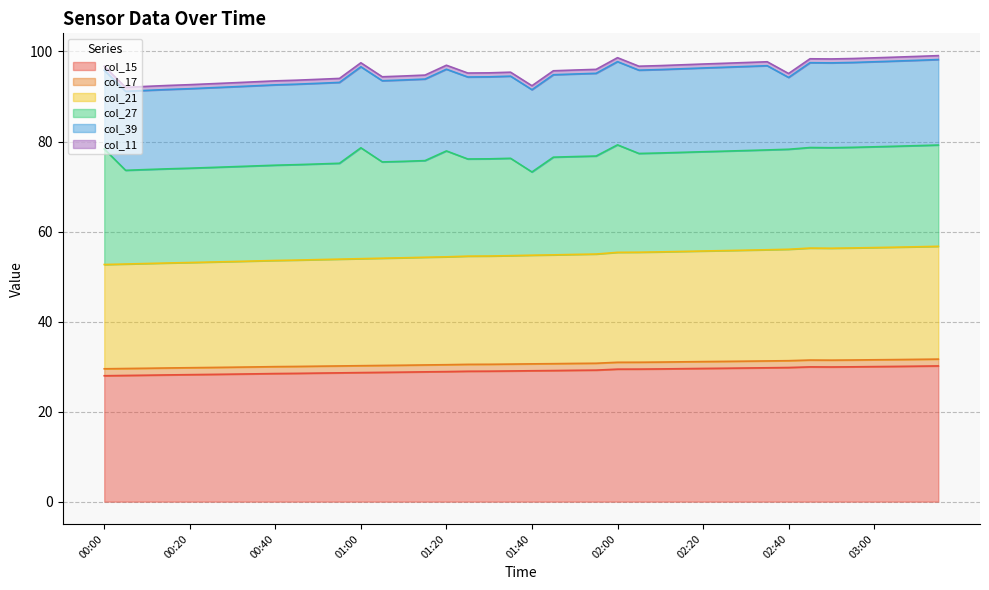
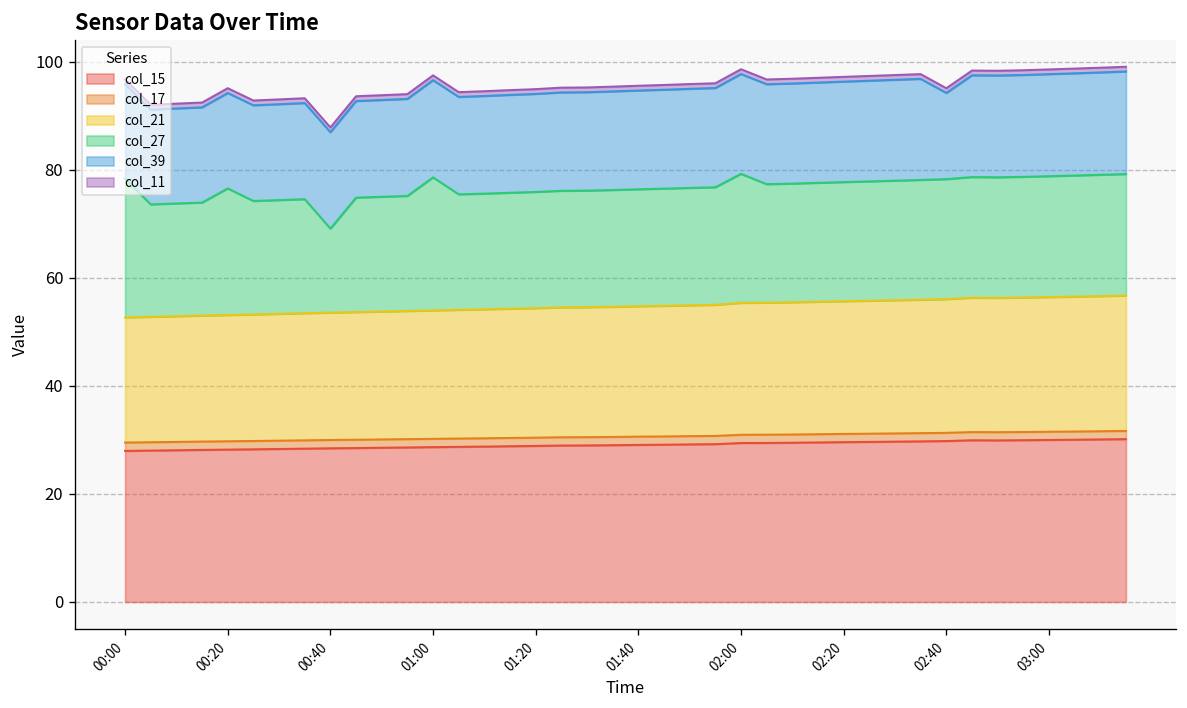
  {
    "col_27": {
-     "00:20": 21,
-     "00:40": 21,
+     "00:20": 23,
+     "00:40": 16,
      "01:00": 25,
-     "01:20": 24,
-     "01:40": 18,
+     "01:20": 22,
+     "01:40": 22,
      "02:00": 24,
      "02:20": 22,
      "02:40": 22,
      "03:00": 22
    },
    "col_39": {
      "00:20": 18,
      "00:40": 18,
      "01:00": 18,
      "01:20": 18,
      "01:40": 18,
      "02:00": 18,
      "02:20": 19,
      "02:40": 16,
      "03:00": 19
    },
    "col_11": {
      "00:20": 1,
      "00:40": 1,
      "01:00": 1,
      "01:20": 1,
      "01:40": 1,
      "02:00": 1,
      "02:20": 1,
      "02:40": 1,
      "03:00": 1
    }
  }
